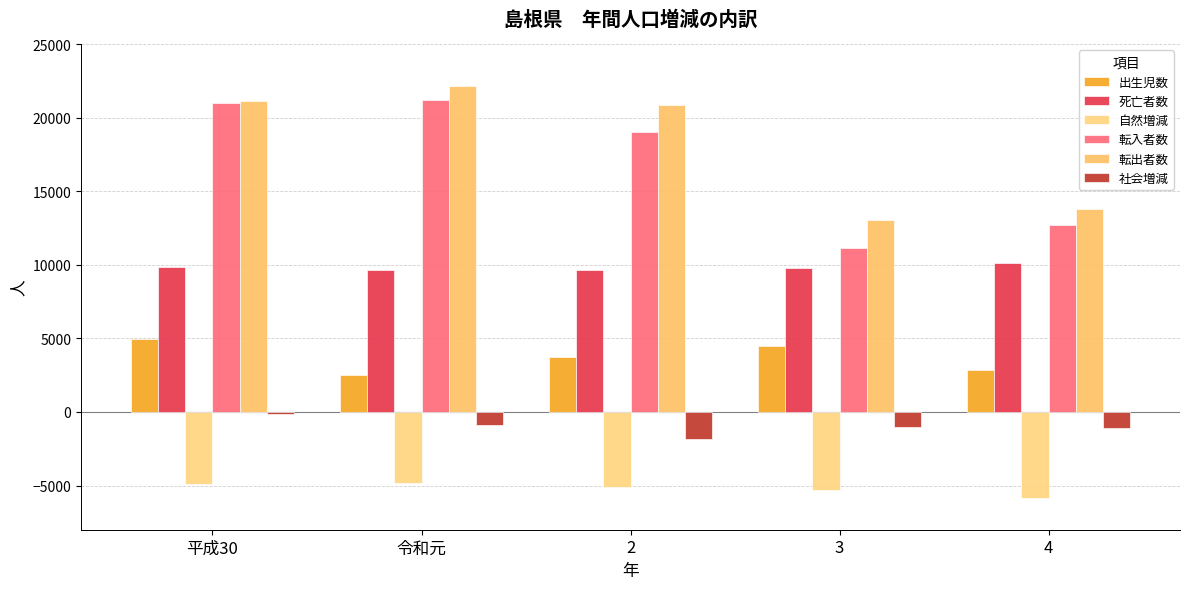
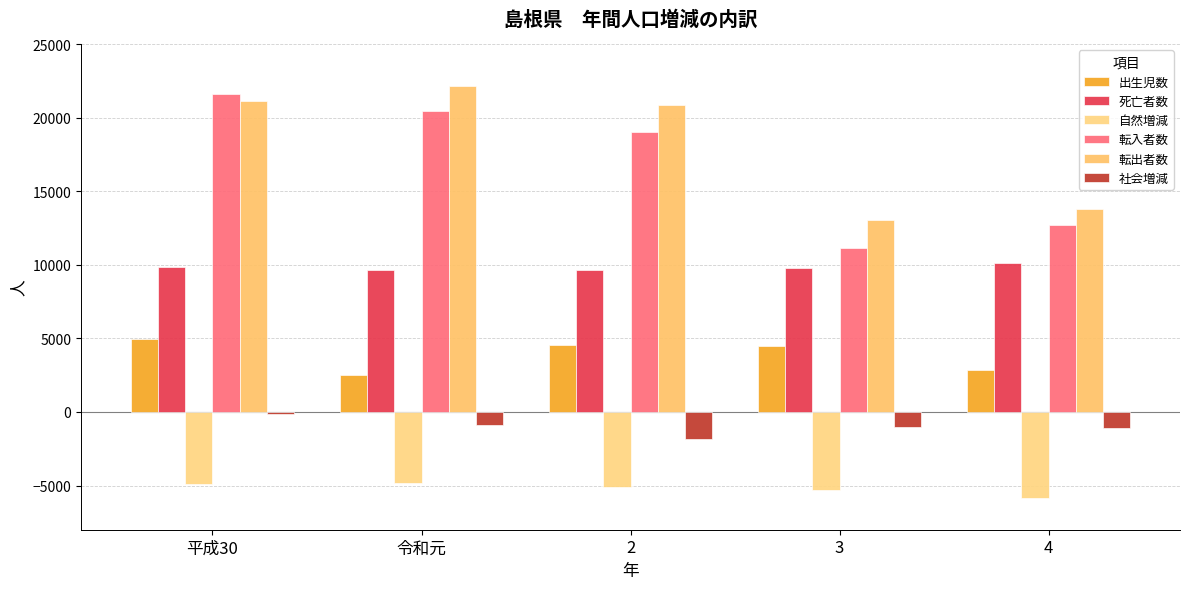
  {
    "出生児数": {
      "平成30": 5000,
      "令和元": 2500,
-     "2": 3800,
+     "2": 4500,
      "3": 4500,
      "4": 2900
    },
    "転入者数": {
-     "平成30": 21000,
-     "令和元": 21200,
+     "平成30": 21600,
+     "令和元": 20400,
      "2": 19000,
      "3": 11100,
      "4": 12700
    }
  }
